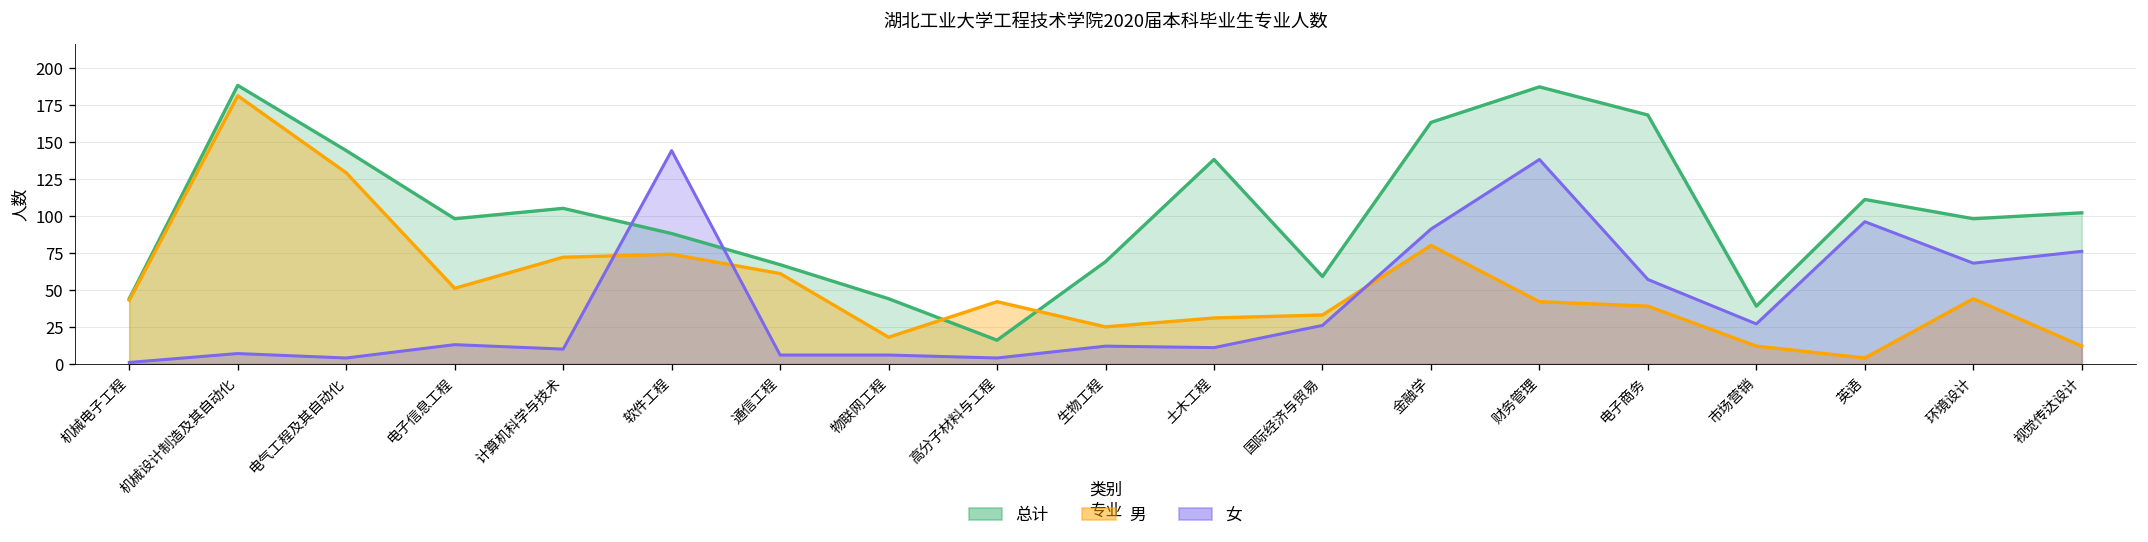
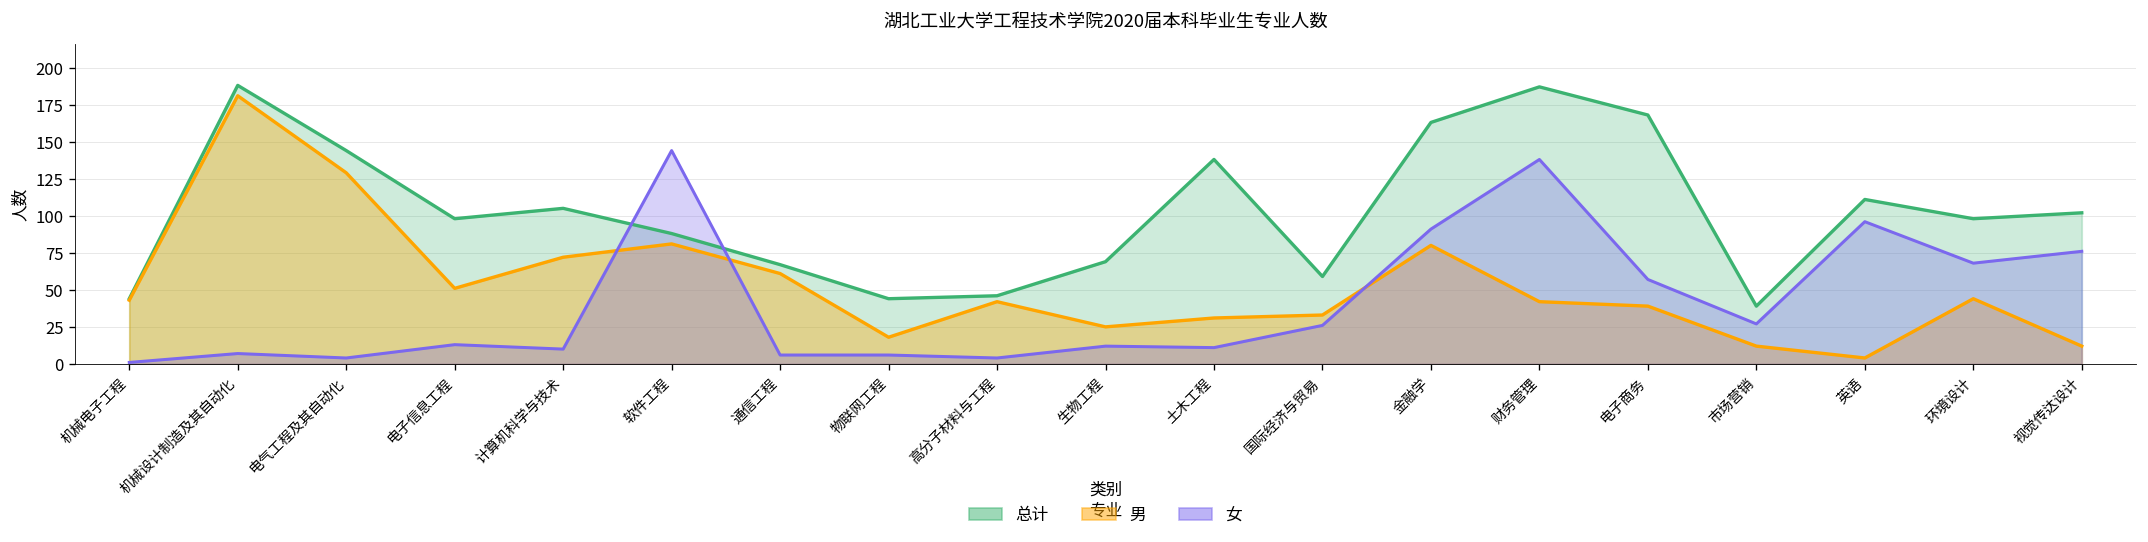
  {
    "总计": {
      "机械设计制造及其自动化": 188,
      "电气工程及其自动化": 144,
      "电子信息工程": 98,
      "计算机科学与技术": 105,
      "软件工程": 88,
      "通信工程": 67,
      "物联网工程": 44,
-     "高分子材料与工程": 16,
+     "高分子材料与工程": 46,
      "生物工程": 69,
      "土木工程": 138,
      "国际经济与贸易": 59,
      "金融学": 163,
      "财务管理": 187,
      "电子商务": 168,
      "市场营销": 39,
      "英语": 111,
      "环境设计": 98,
      "视觉传达设计": 102
    },
    "男": {
      "机械设计制造及其自动化": 181,
      "电气工程及其自动化": 129,
      "电子信息工程": 51,
      "计算机科学与技术": 72,
-     "软件工程": 74,
+     "软件工程": 81,
      "通信工程": 61,
      "物联网工程": 18,
      "高分子材料与工程": 42,
      "生物工程": 25,
      "土木工程": 31,
      "国际经济与贸易": 33,
      "金融学": 80,
      "财务管理": 42,
      "电子商务": 39,
      "市场营销": 12,
      "英语": 4,
      "环境设计": 44,
      "视觉传达设计": 12
    },
    "女": {
      "机械电子工程": 1,
      "机械设计制造及其自动化": 7,
      "电气工程及其自动化": 4,
      "电子信息工程": 13,
      "计算机科学与技术": 10,
      "软件工程": 144,
      "通信工程": 6,
      "物联网工程": 6,
      "高分子材料与工程": 4,
      "生物工程": 12,
      "土木工程": 11,
      "国际经济与贸易": 26,
      "金融学": 91,
      "财务管理": 138,
      "电子商务": 57,
      "市场营销": 27,
      "英语": 96,
      "环境设计": 68,
      "视觉传达设计": 76
    }
  }
